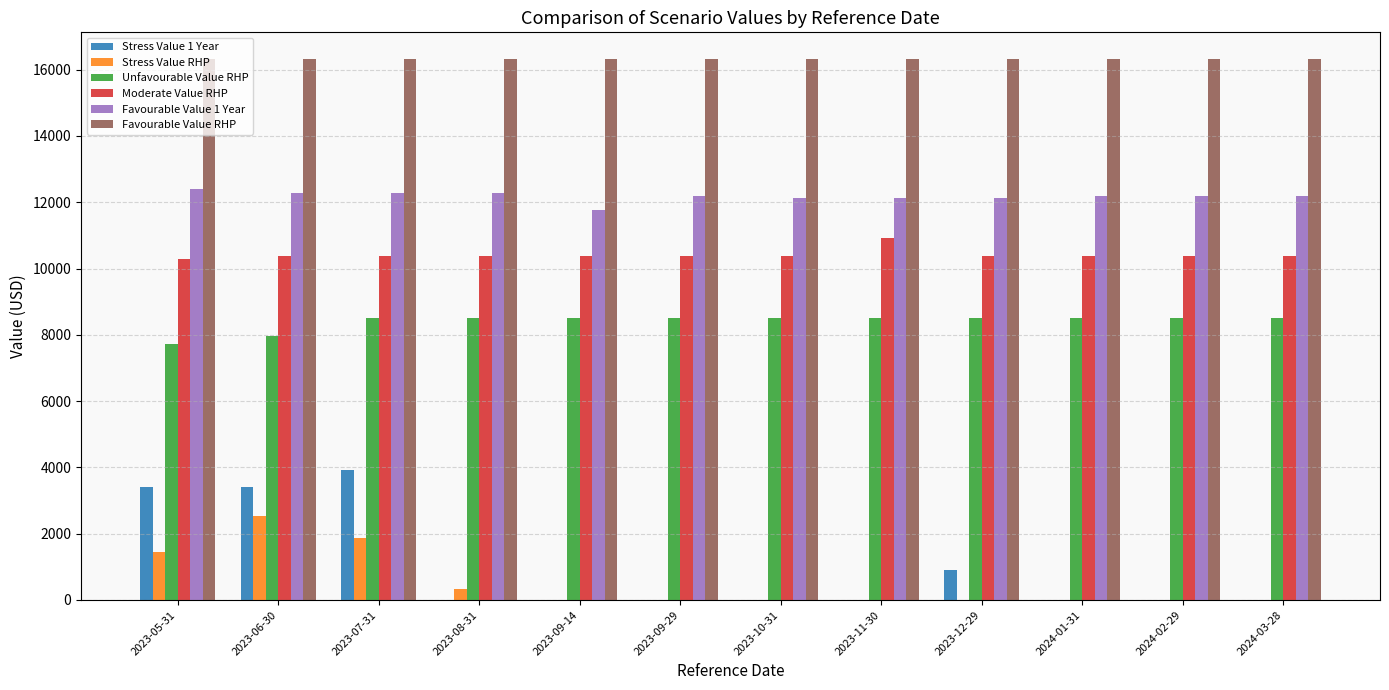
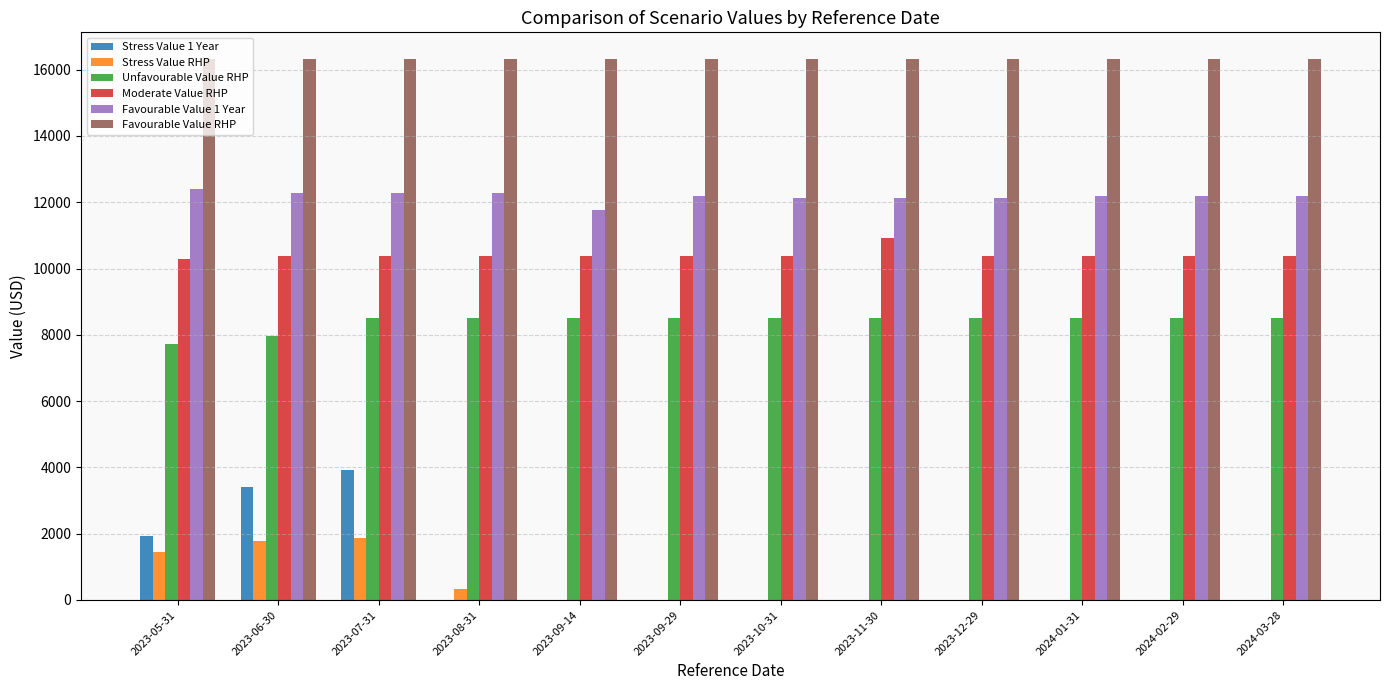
  {
    "Stress Value 1 Year": {
-     "2023-05-31": 3400,
+     "2023-05-31": 1900,
      "2023-06-30": 3400,
      "2023-07-31": 3900,
-     "2023-12-29": 900
+     "2023-12-29": 0
    },
    "Stress Value RHP": {
      "2023-05-31": 1500,
-     "2023-06-30": 2500,
+     "2023-06-30": 1800,
      "2023-07-31": 1900,
      "2023-08-31": 300,
      "2023-09-14": 0,
      "2023-09-29": 0,
      "2023-10-31": 0,
      "2023-11-30": 0,
      "2023-12-29": 0,
      "2024-01-31": 0,
      "2024-02-29": 0,
      "2024-03-28": 0
    },
    "Unfavourable Value RHP": {
      "2023-05-31": 7700,
      "2023-06-30": 8000,
      "2023-07-31": 8500,
      "2023-08-31": 8500,
      "2023-09-14": 8500,
      "2023-09-29": 8500,
      "2023-10-31": 8500,
      "2023-11-30": 8500,
      "2023-12-29": 8500,
      "2024-01-31": 8500,
      "2024-02-29": 8500,
      "2024-03-28": 8500
    },
    "Moderate Value RHP": {
      "2023-05-31": 10300,
      "2023-06-30": 10400,
      "2023-07-31": 10400,
      "2023-08-31": 10400,
      "2023-09-14": 10400,
      "2023-09-29": 10400,
      "2023-10-31": 10400,
      "2023-11-30": 10900,
      "2023-12-29": 10400,
      "2024-01-31": 10400,
      "2024-02-29": 10400,
      "2024-03-28": 10400
    },
    "Favourable Value 1 Year": {
      "2023-05-31": 12400,
      "2023-06-30": 12300,
      "2023-07-31": 12300,
      "2023-08-31": 12300,
      "2023-09-14": 11800,
      "2023-09-29": 12200,
      "2023-10-31": 12100,
      "2023-11-30": 12100,
      "2023-12-29": 12100,
      "2024-01-31": 12200,
      "2024-02-29": 12200,
      "2024-03-28": 12200
    },
    "Favourable Value RHP": {
      "2023-06-30": 16300,
      "2023-07-31": 16300,
      "2023-08-31": 16300,
      "2023-09-14": 16300,
      "2023-09-29": 16300,
      "2023-10-31": 16300,
      "2023-11-30": 16300,
      "2023-12-29": 16300,
      "2024-01-31": 16300,
      "2024-02-29": 16300,
      "2024-03-28": 16300
    }
  }
